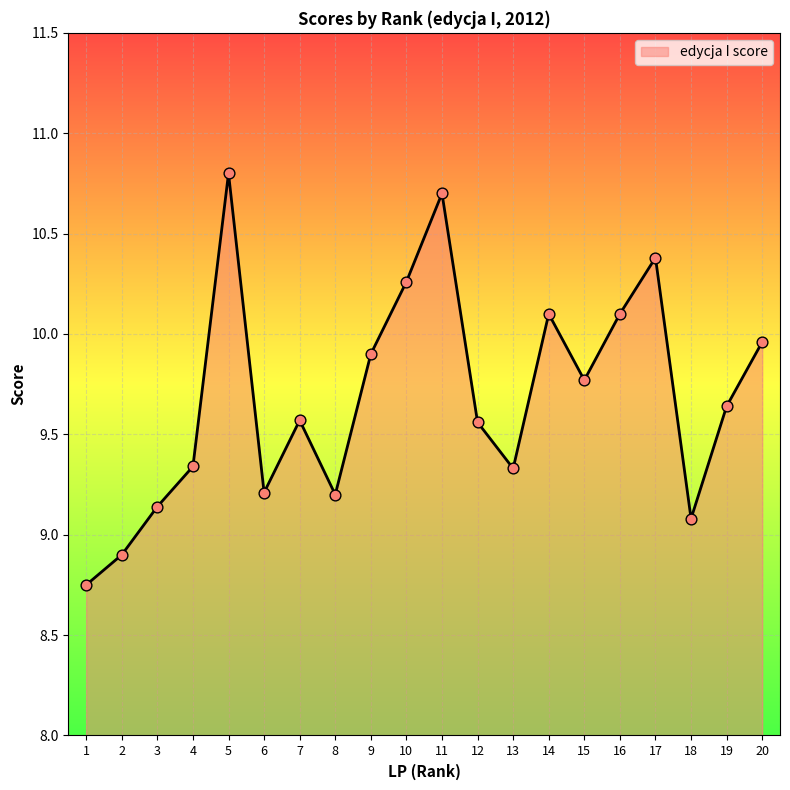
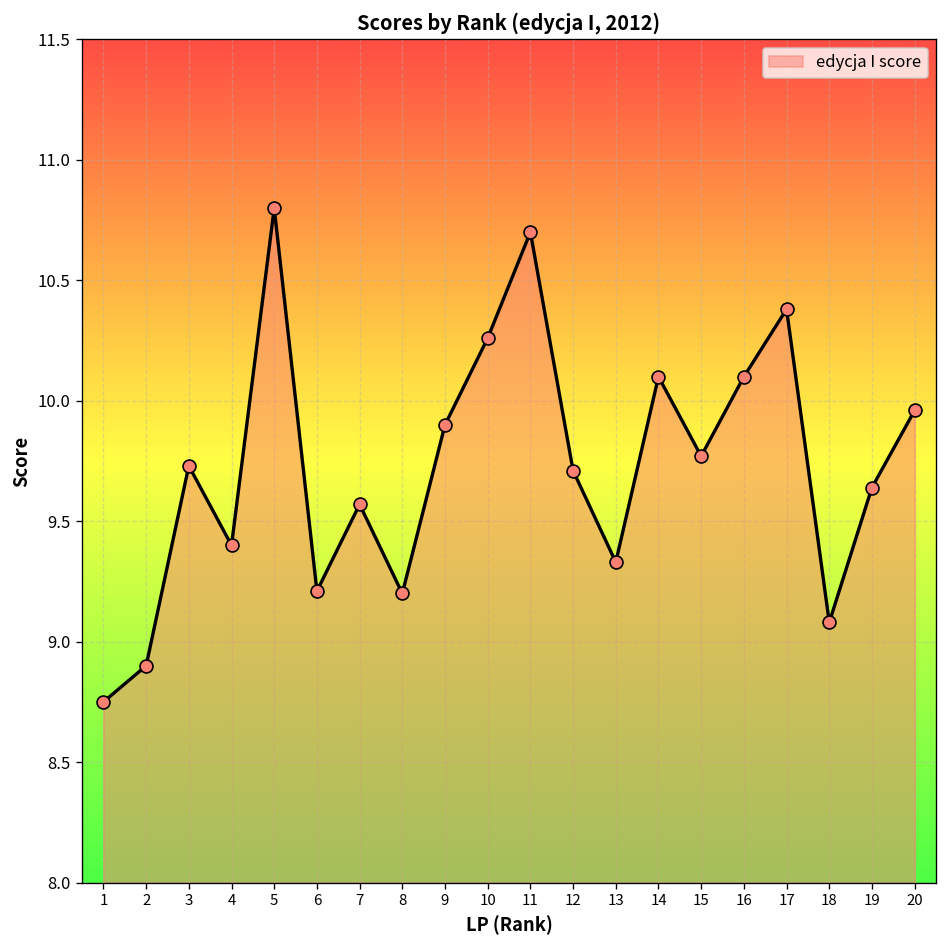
  {
    "1": 8.75,
    "2": 8.90,
-   "3": 9.14,
-   "4": 9.34,
+   "3": 9.73,
+   "4": 9.40,
    "5": 10.80,
    "6": 9.21,
    "7": 9.57,
    "8": 9.20,
    "9": 9.90,
    "10": 10.26,
    "11": 10.70,
-   "12": 9.56,
+   "12": 9.71,
    "13": 9.33,
    "14": 10.10,
    "15": 9.77,
    "16": 10.10,
    "17": 10.38,
    "18": 9.08,
    "19": 9.64,
    "20": 9.96
  }
